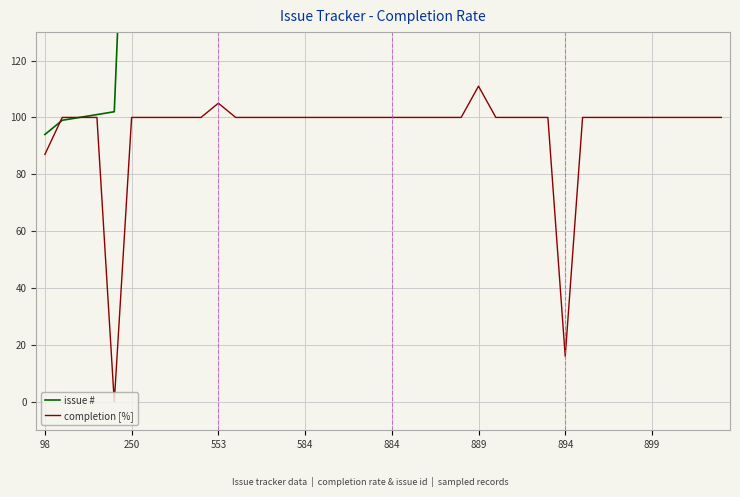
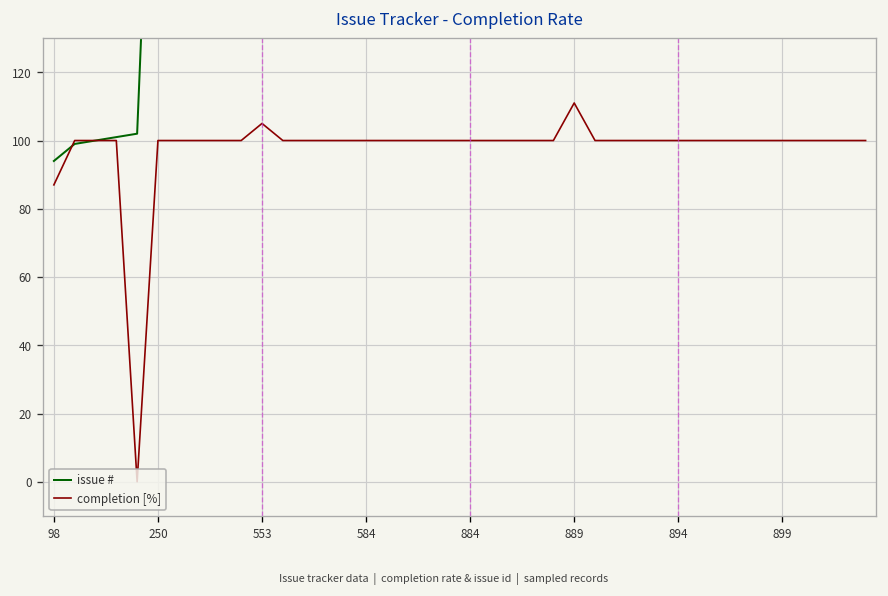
  {
    "issue #": {
      "98": 94
    },
    "completion [%]": {
      "98": 87,
      "250": 100,
      "553": 105,
      "584": 100,
      "884": 100,
      "889": 111,
-     "894": 16,
+     "894": 100,
      "899": 100
    }
  }
